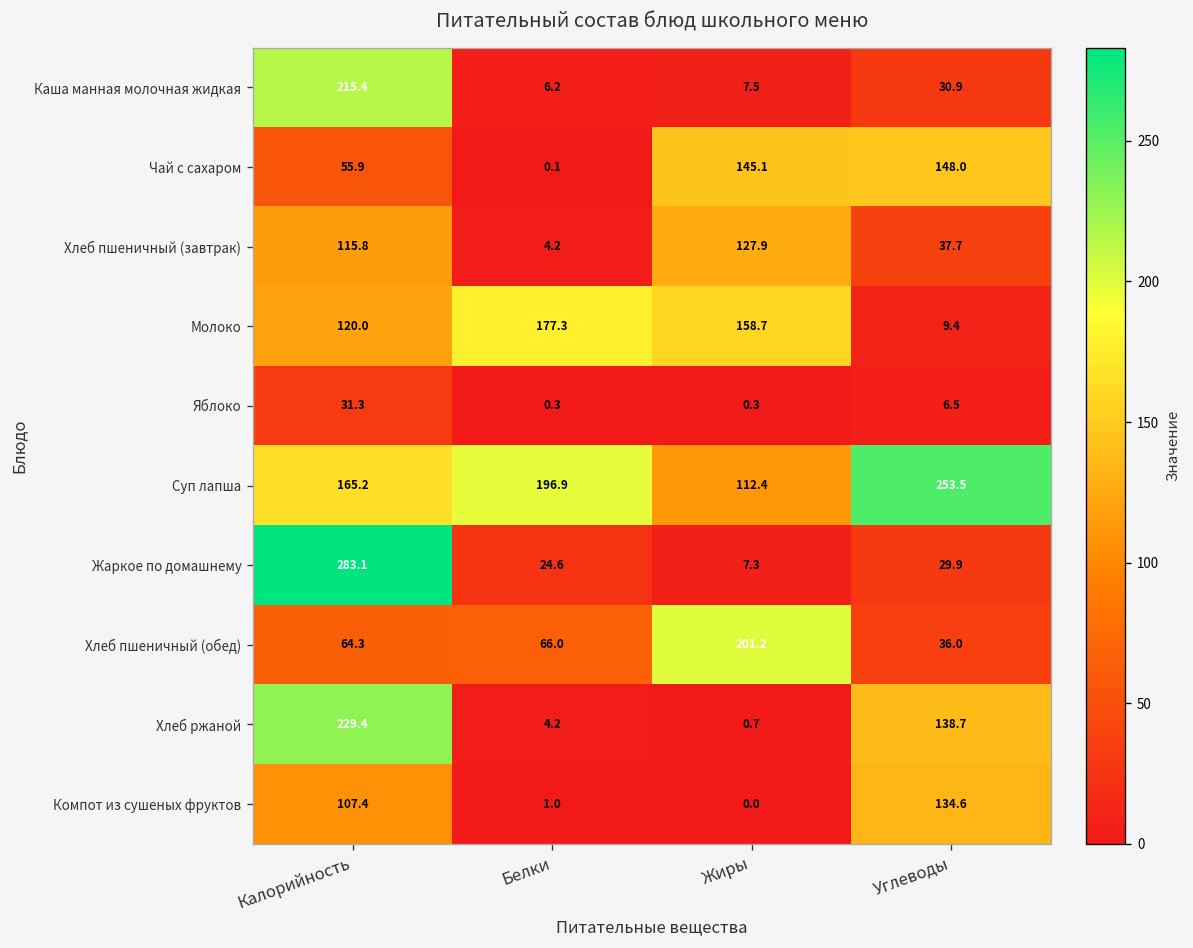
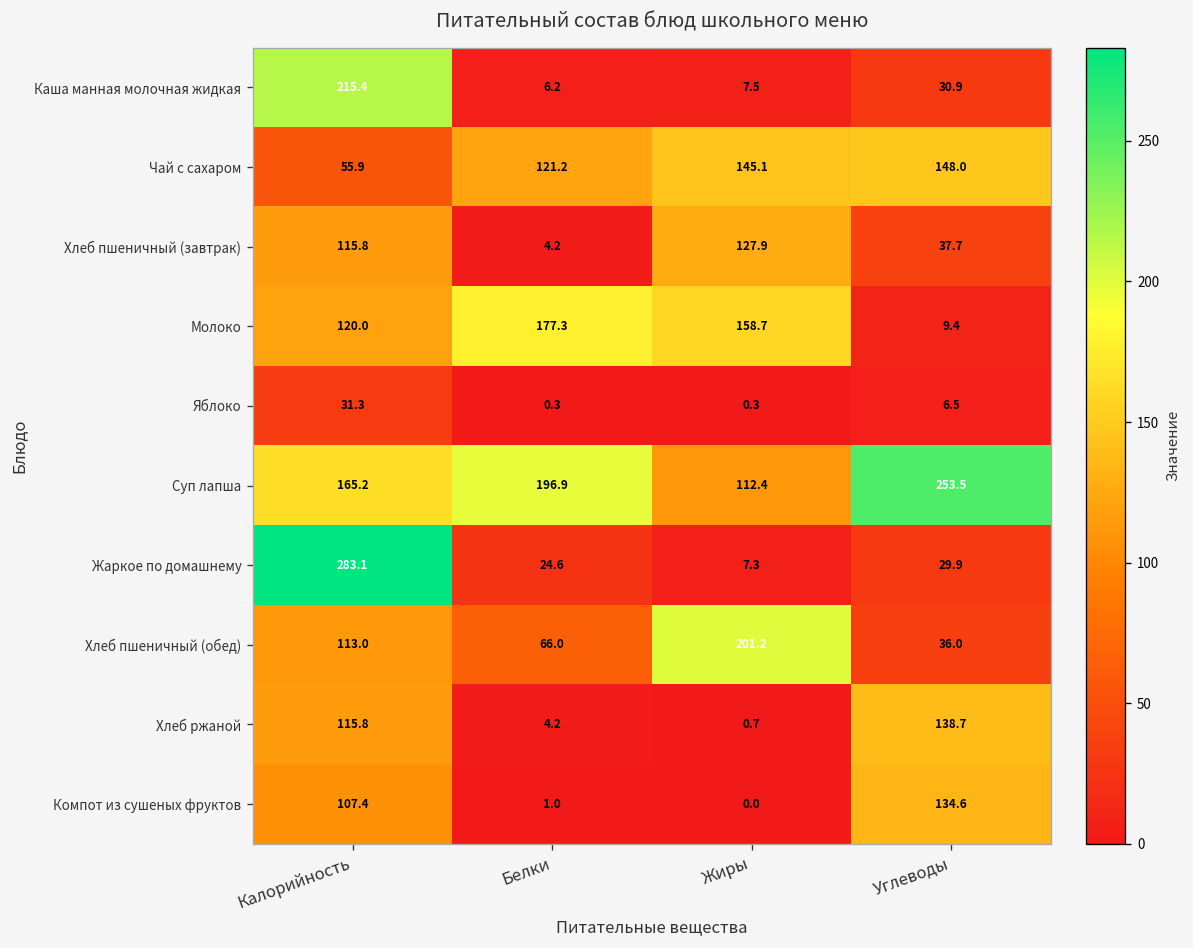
  {
    "Каша манная молочная жидкая": {
      "Калорийность": 215.4,
      "Белки": 6.2,
      "Жиры": 7.5,
      "Углеводы": 30.9
    },
    "Чай с сахаром": {
      "Калорийность": 55.9,
-     "Белки": 0.1,
+     "Белки": 121.2,
      "Жиры": 145.1,
      "Углеводы": 148.0
    },
    "Хлеб пшеничный (завтрак)": {
      "Калорийность": 115.8,
      "Белки": 4.2,
      "Жиры": 127.9,
      "Углеводы": 37.7
    },
    "Молоко": {
      "Калорийность": 120.0,
      "Белки": 177.3,
      "Жиры": 158.7,
      "Углеводы": 9.4
    },
    "Яблоко": {
      "Калорийность": 31.3,
      "Белки": 0.3,
      "Жиры": 0.3,
      "Углеводы": 6.5
    },
    "Суп лапша": {
      "Калорийность": 165.2,
      "Белки": 196.9,
      "Жиры": 112.4,
      "Углеводы": 253.5
    },
    "Жаркое по домашнему": {
      "Калорийность": 283.1,
      "Белки": 24.6,
      "Жиры": 7.3,
      "Углеводы": 29.9
    },
    "Хлеб пшеничный (обед)": {
-     "Калорийность": 64.3,
+     "Калорийность": 113.0,
      "Белки": 66.0,
      "Жиры": 201.2,
      "Углеводы": 36.0
    },
    "Хлеб ржаной": {
-     "Калорийность": 229.4,
+     "Калорийность": 115.8,
      "Белки": 4.2,
      "Жиры": 0.7,
      "Углеводы": 138.7
    },
    "Компот из сушеных фруктов": {
      "Калорийность": 107.4,
      "Белки": 1.0,
      "Жиры": 0.0,
      "Углеводы": 134.6
    }
  }
